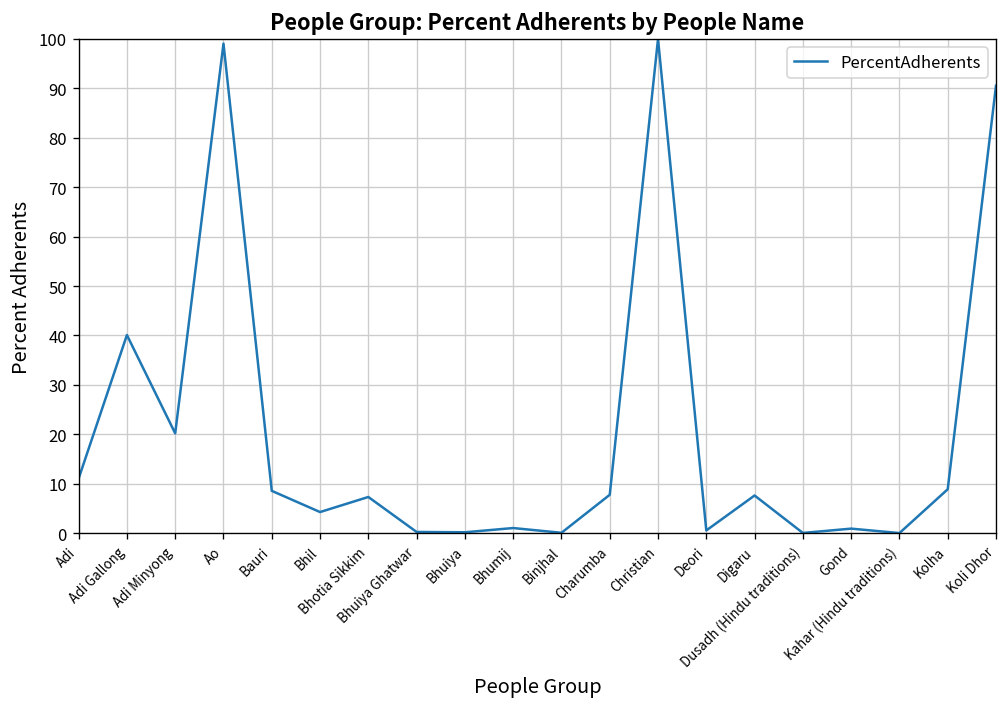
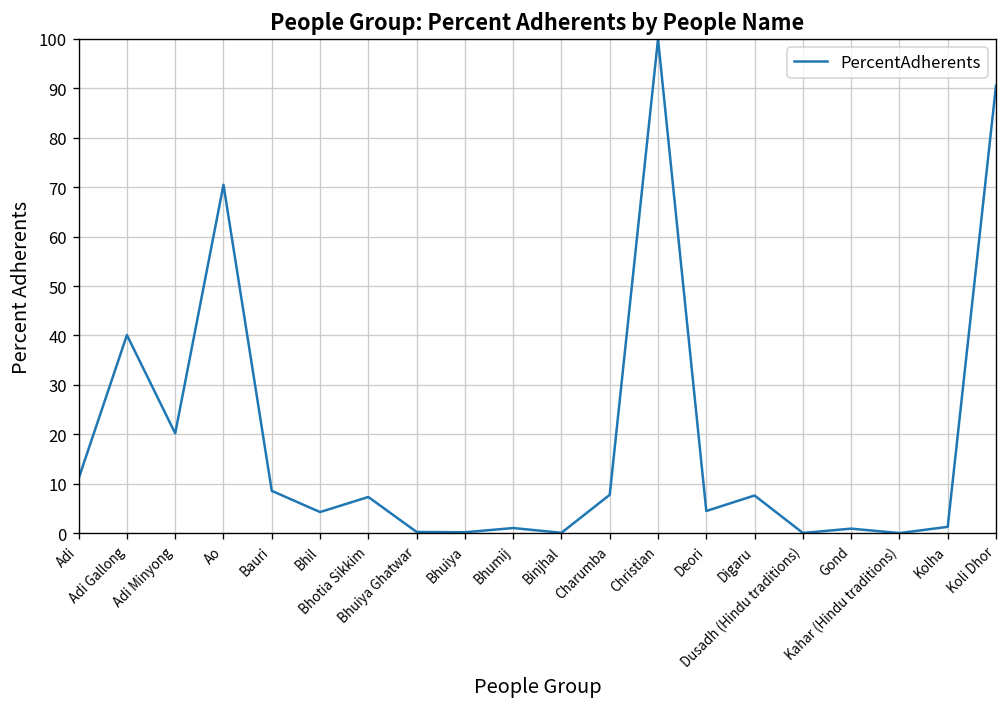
  {
    "Adi": 11,
    "Adi Gallong": 40,
    "Adi Minyong": 20,
-   "Ao": 99,
+   "Ao": 71,
    "Bauri": 9,
    "Bhil": 4,
    "Bhotia Sikkim": 7,
    "Bhuiya Ghatwar": 0,
    "Bhuiya": 0,
    "Bhumij": 1,
    "Binjhal": 0,
    "Charumba": 8,
    "Christian": 100,
-   "Deori": 1,
+   "Deori": 4,
    "Digaru": 8,
    "Dusadh (Hindu traditions)": 0,
    "Gond": 1,
    "Kahar (Hindu traditions)": 0,
-   "Kolha": 9,
+   "Kolha": 1,
    "Koli Dhor": 91
  }
